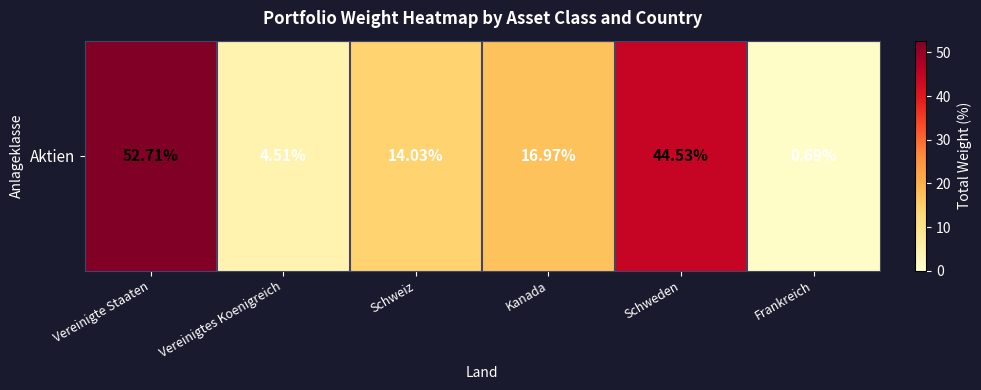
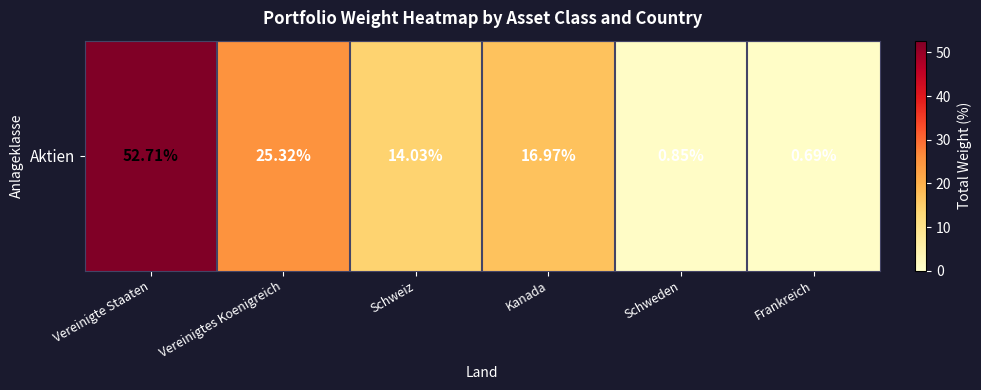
  {
    "Aktien": {
      "Vereinigte Staaten": "52.71%",
-     "Vereinigtes Koenigreich": "4.51%",
+     "Vereinigtes Koenigreich": "25.32%",
      "Schweiz": "14.03%",
      "Kanada": "16.97%",
-     "Schweden": "44.53%",
+     "Schweden": "0.85%",
      "Frankreich": "0.69%"
    }
  }
